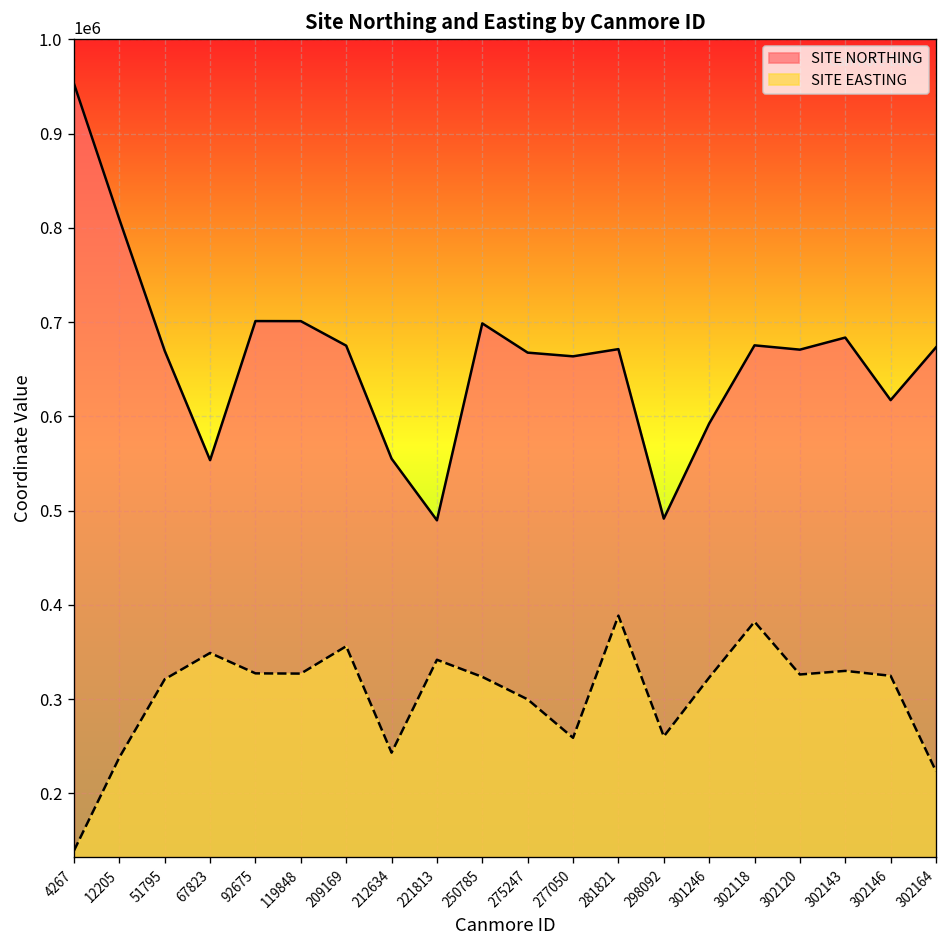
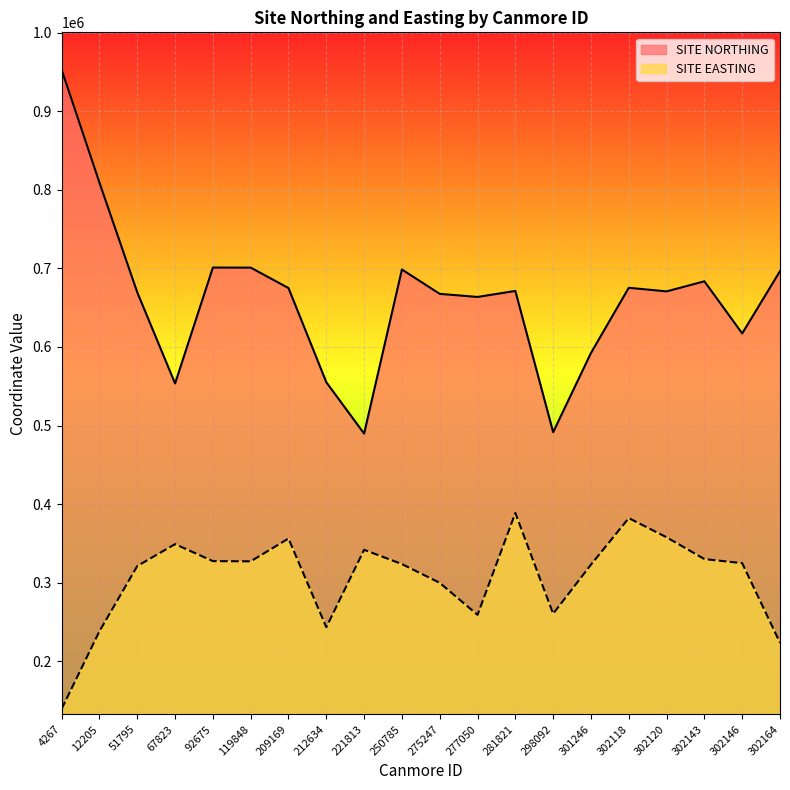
  {
    "SITE NORTHING": {
      "4267": 950000,
      "12205": 810000,
      "51795": 670000,
      "67823": 550000,
      "92675": 700000,
      "119848": 700000,
      "209169": 680000,
      "212634": 560000,
      "221813": 490000,
      "250785": 700000,
      "275247": 670000,
      "277050": 660000,
      "281821": 670000,
      "298092": 490000,
      "301246": 590000,
      "302118": 680000,
      "302120": 670000,
      "302143": 680000,
      "302146": 620000,
-     "302164": 670000
+     "302164": 700000
    },
    "SITE EASTING": {
      "4267": 140000,
      "12205": 240000,
      "51795": 320000,
      "67823": 350000,
      "92675": 330000,
      "119848": 330000,
      "209169": 360000,
      "212634": 240000,
      "221813": 340000,
      "250785": 320000,
      "275247": 300000,
      "277050": 260000,
      "281821": 390000,
      "298092": 260000,
      "301246": 320000,
      "302118": 380000,
-     "302120": 330000,
+     "302120": 360000,
      "302143": 330000,
      "302146": 320000,
      "302164": 220000
    }
  }
